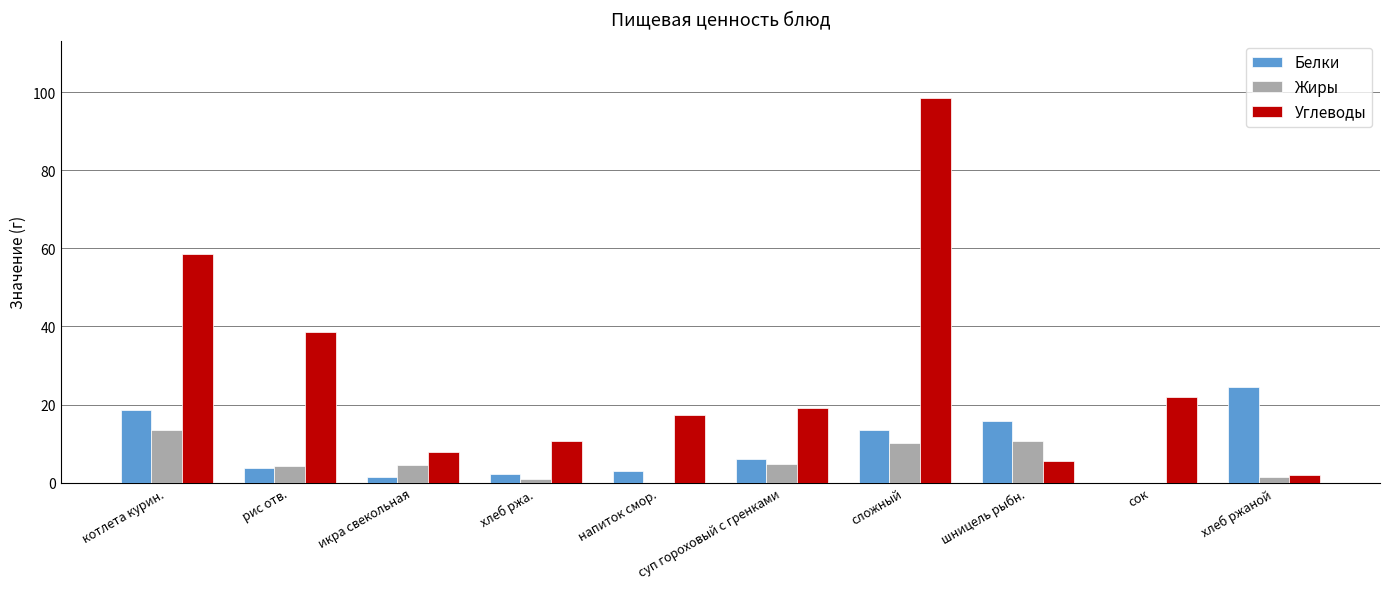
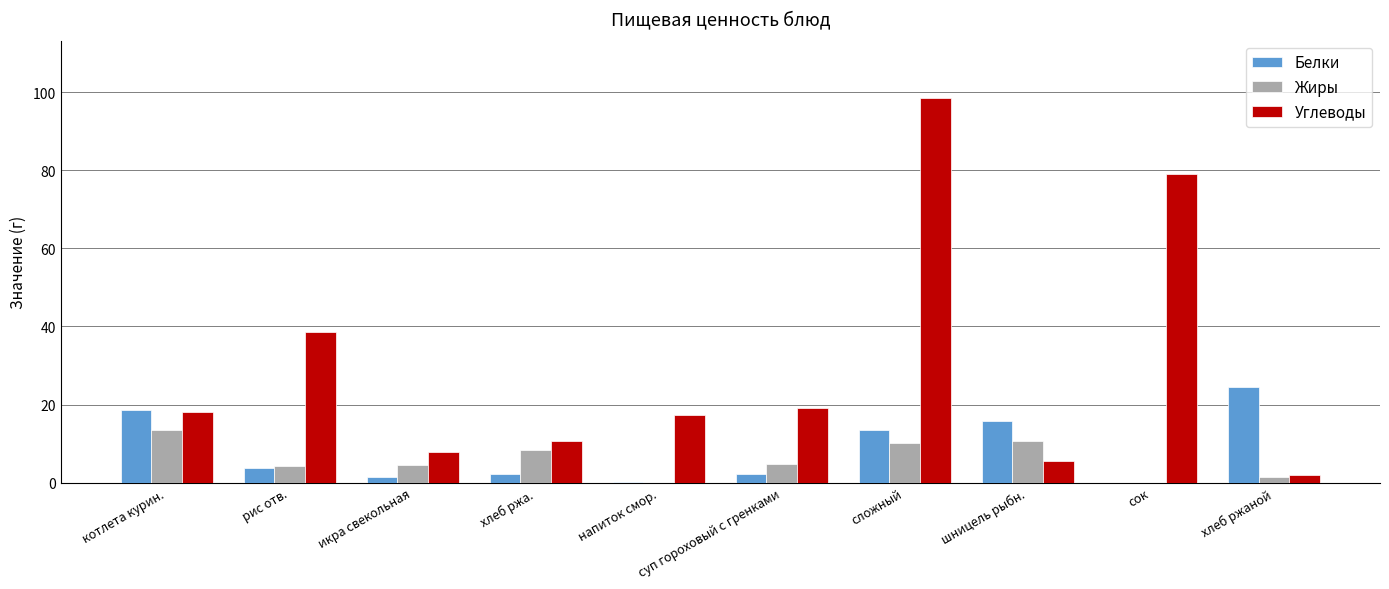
  {
    "Белки": {
      "котлета курин.": 19,
      "рис отв.": 4,
      "икра свекольная": 1,
      "хлеб ржа.": 2,
-     "напиток смор.": 3,
-     "суп гороховый с гренками": 6,
+     "напиток смор.": 0,
+     "суп гороховый с гренками": 2,
      "сложный": 13,
      "шницель рыбн.": 16,
      "сок": 0,
      "хлеб ржаной": 25
    },
    "Жиры": {
      "котлета курин.": 14,
      "рис отв.": 4,
      "икра свекольная": 5,
-     "хлеб ржа.": 1,
+     "хлеб ржа.": 8,
      "напиток смор.": 0,
      "суп гороховый с гренками": 5,
      "сложный": 10,
      "шницель рыбн.": 11,
      "сок": 0,
      "хлеб ржаной": 1
    },
    "Углеводы": {
-     "котлета курин.": 59,
+     "котлета курин.": 18,
      "рис отв.": 39,
      "икра свекольная": 8,
      "хлеб ржа.": 11,
      "напиток смор.": 17,
      "суп гороховый с гренками": 19,
      "сложный": 98,
      "шницель рыбн.": 6,
-     "сок": 22,
+     "сок": 79,
      "хлеб ржаной": 2
    }
  }
